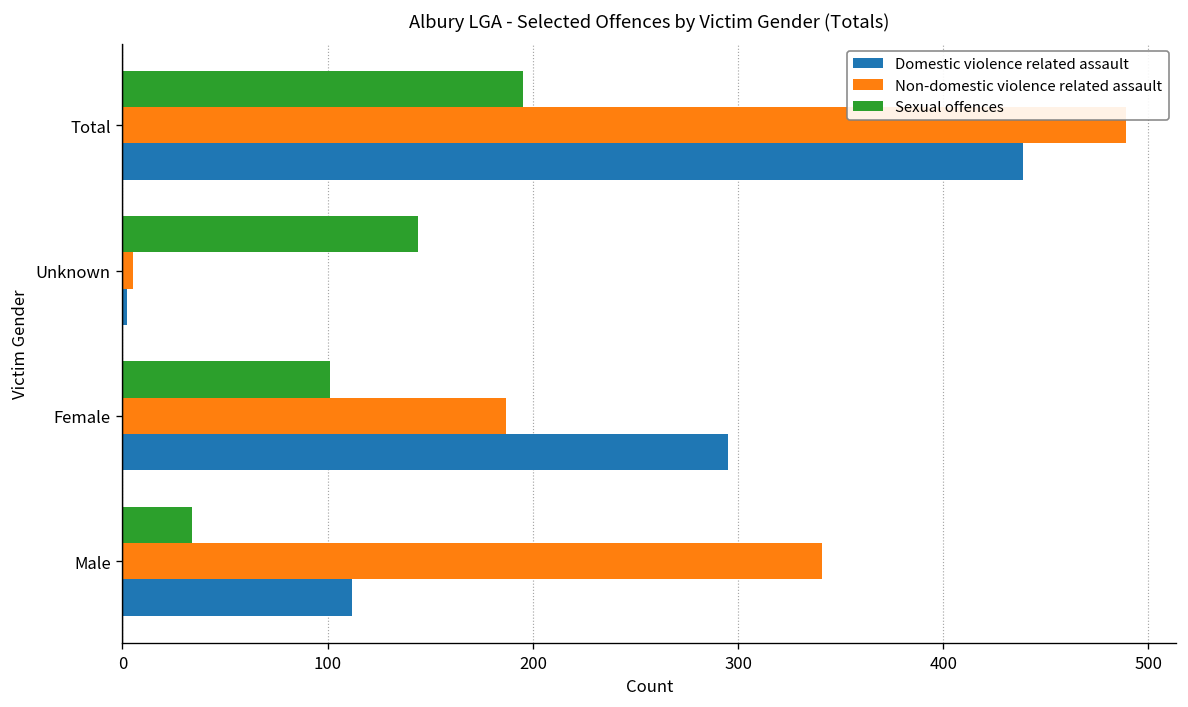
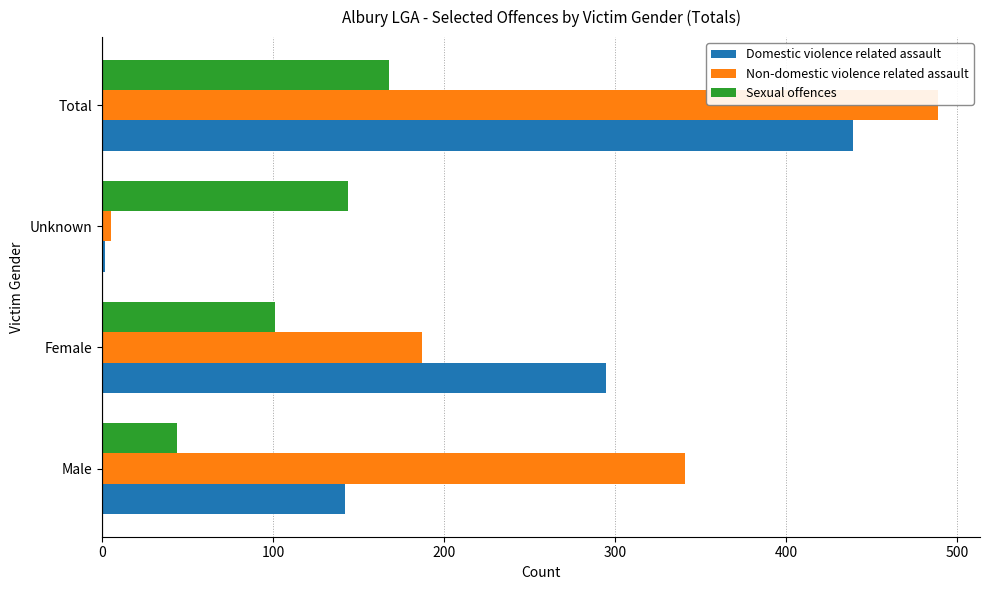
  {
    "Domestic violence related assault": {
      "Total": 439,
      "Unknown": 2,
      "Female": 295,
-     "Male": 112
+     "Male": 142
    },
    "Non-domestic violence related assault": {
      "Total": 489,
      "Unknown": 5,
      "Female": 187,
      "Male": 341
    },
    "Sexual offences": {
-     "Total": 195,
+     "Total": 168,
      "Unknown": 144,
      "Female": 101,
-     "Male": 34
+     "Male": 44
    }
  }
